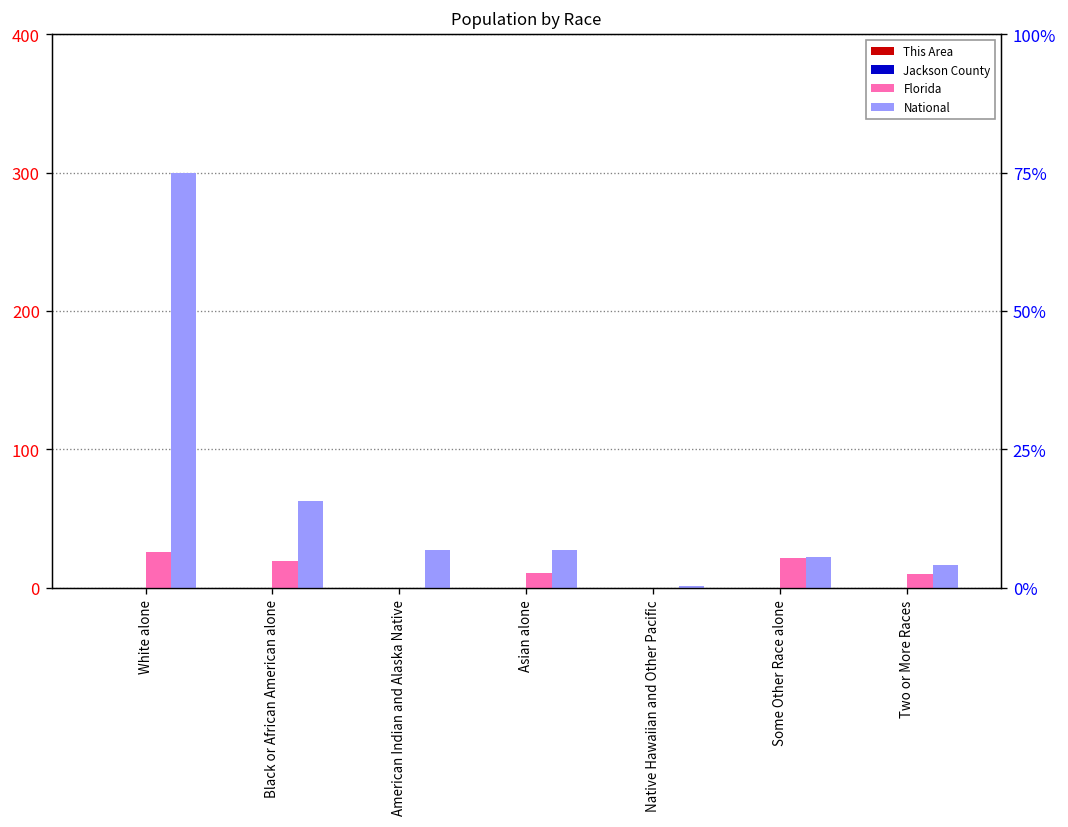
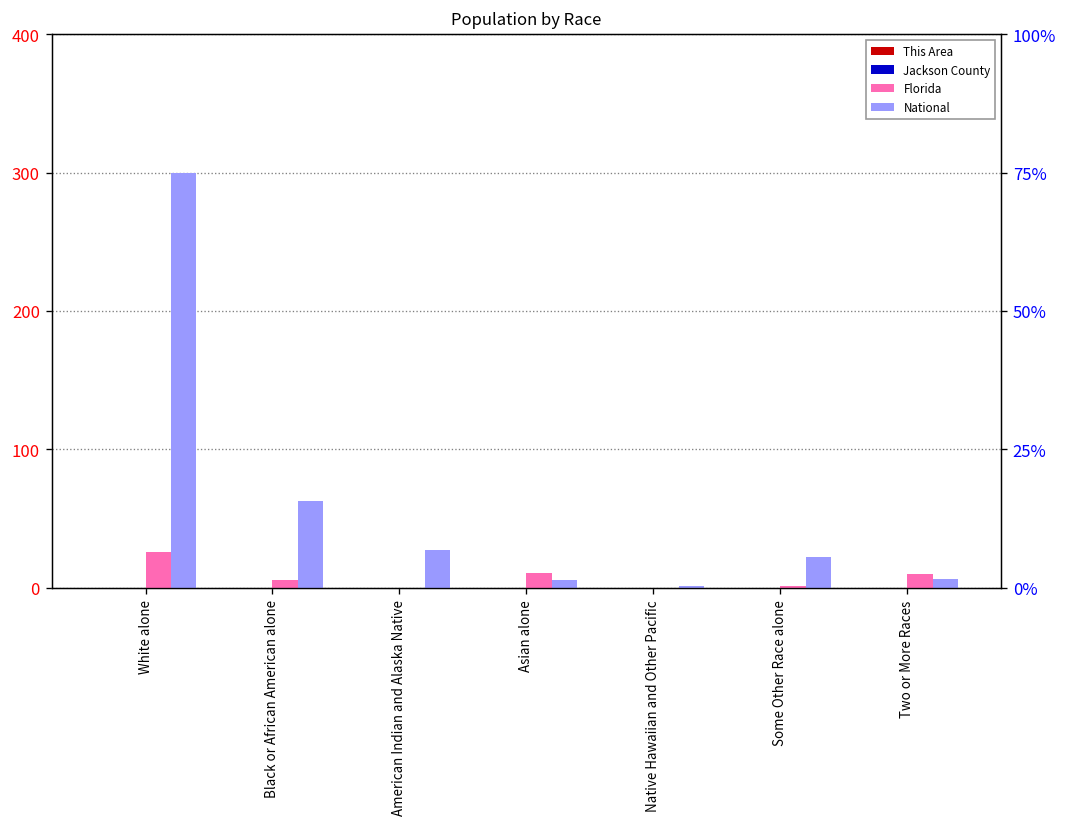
  {
    "Florida": {
      "White alone": 26,
-     "Black or African American alone": 20,
+     "Black or African American alone": 6,
      "Asian alone": 11,
-     "Some Other Race alone": 22,
+     "Some Other Race alone": 1,
      "Two or More Races": 10
    },
    "National": {
      "White alone": 300,
      "Black or African American alone": 63,
      "American Indian and Alaska Native": 28,
-     "Asian alone": 27,
+     "Asian alone": 6,
      "Some Other Race alone": 22,
-     "Two or More Races": 17
+     "Two or More Races": 7
    }
  }
